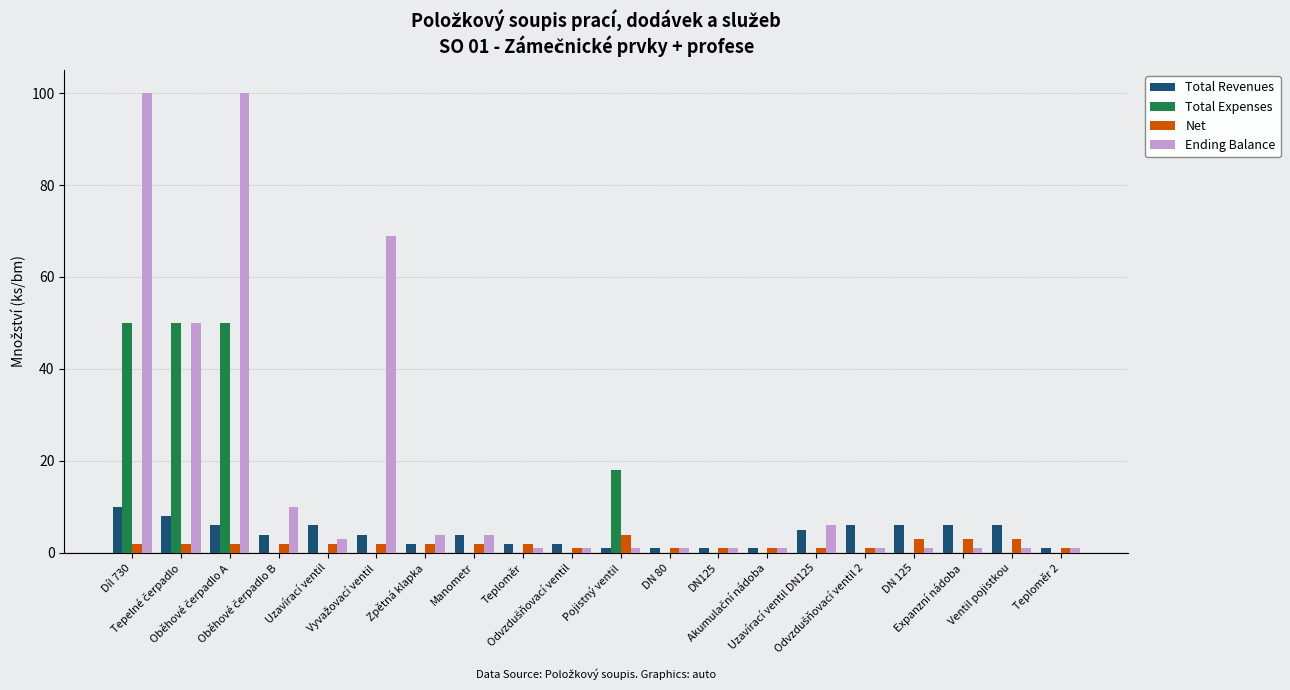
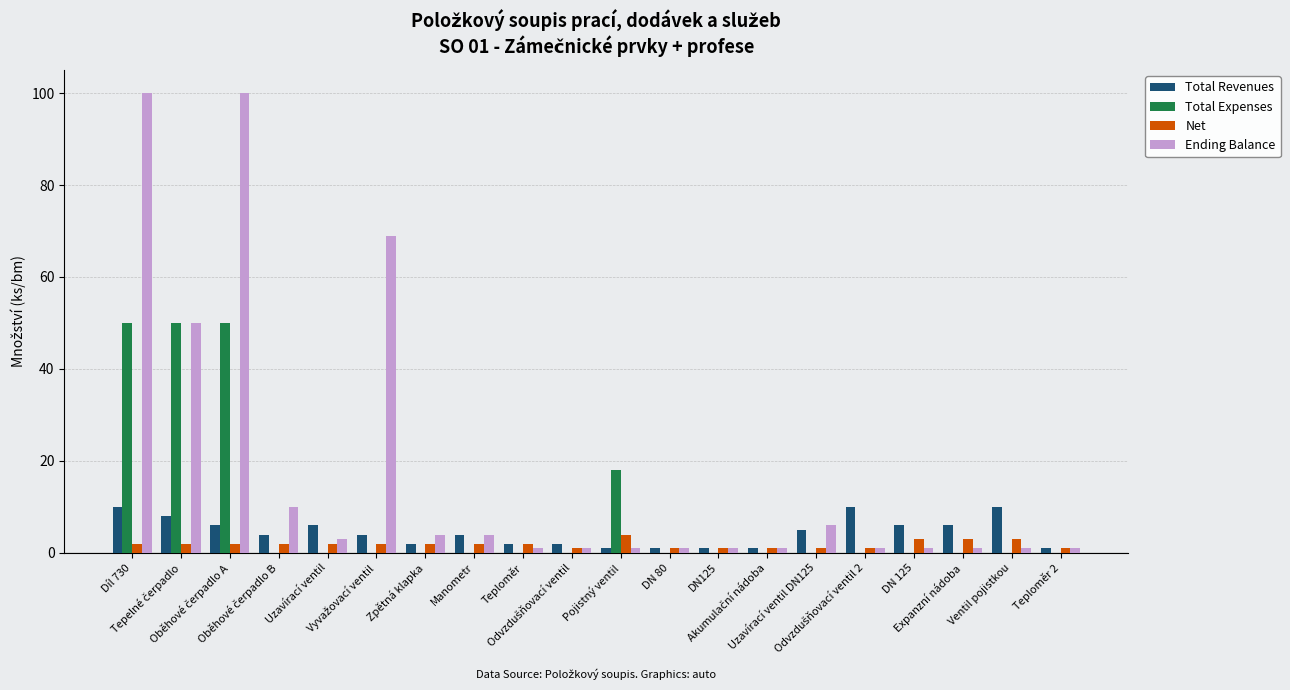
  {
    "Total Revenues": {
      "Díl 730": 10,
      "Tepelné čerpadlo": 8,
      "Oběhové čerpadlo A": 6,
      "Oběhové čerpadlo B": 4,
      "Uzavírací ventil": 6,
      "Vyvažovací ventil": 4,
      "Zpětná klapka": 2,
      "Manometr": 4,
      "Teploměr": 2,
      "Odvzdušňovací ventil": 2,
      "Pojistný ventil": 1,
      "DN 80": 1,
      "DN125": 1,
      "Akumulační nádoba": 1,
      "Uzavírací ventil DN125": 5,
-     "Odvzdušňovací ventil 2": 6,
+     "Odvzdušňovací ventil 2": 10,
      "DN 125": 6,
      "Expanzní nádoba": 6,
-     "Ventil pojistkou": 6,
+     "Ventil pojistkou": 10,
      "Teploměr 2": 1
    },
    "Total Expenses": {
      "Díl 730": 50,
      "Tepelné čerpadlo": 50,
      "Oběhové čerpadlo A": 50,
      "Oběhové čerpadlo B": 0,
      "Uzavírací ventil": 0,
      "Vyvažovací ventil": 0,
      "Zpětná klapka": 0,
      "Manometr": 0,
      "Teploměr": 0,
      "Odvzdušňovací ventil": 0,
      "Pojistný ventil": 18,
      "DN 80": 0,
      "DN125": 0,
      "Akumulační nádoba": 0,
      "Uzavírací ventil DN125": 0,
      "Odvzdušňovací ventil 2": 0,
      "DN 125": 0,
      "Expanzní nádoba": 0,
      "Ventil pojistkou": 0,
      "Teploměr 2": 0
    },
    "Net": {
      "Díl 730": 2,
      "Tepelné čerpadlo": 2,
      "Oběhové čerpadlo A": 2,
      "Oběhové čerpadlo B": 2,
      "Uzavírací ventil": 2,
      "Vyvažovací ventil": 2,
      "Zpětná klapka": 2,
      "Manometr": 2,
      "Teploměr": 2,
      "Odvzdušňovací ventil": 1,
      "Pojistný ventil": 4,
      "DN 80": 1,
      "DN125": 1,
      "Akumulační nádoba": 1,
      "Uzavírací ventil DN125": 1,
      "Odvzdušňovací ventil 2": 1,
      "DN 125": 3,
      "Expanzní nádoba": 3,
      "Ventil pojistkou": 3,
      "Teploměr 2": 1
    },
    "Ending Balance": {
      "Díl 730": 100,
      "Tepelné čerpadlo": 50,
      "Oběhové čerpadlo A": 100,
      "Oběhové čerpadlo B": 10,
      "Uzavírací ventil": 3,
      "Vyvažovací ventil": 69,
      "Zpětná klapka": 4,
      "Manometr": 4,
      "Teploměr": 1,
      "Odvzdušňovací ventil": 1,
      "Pojistný ventil": 1,
      "DN 80": 1,
      "DN125": 1,
      "Akumulační nádoba": 1,
      "Uzavírací ventil DN125": 6,
      "Odvzdušňovací ventil 2": 1,
      "DN 125": 1,
      "Expanzní nádoba": 1,
      "Ventil pojistkou": 1,
      "Teploměr 2": 1
    }
  }
